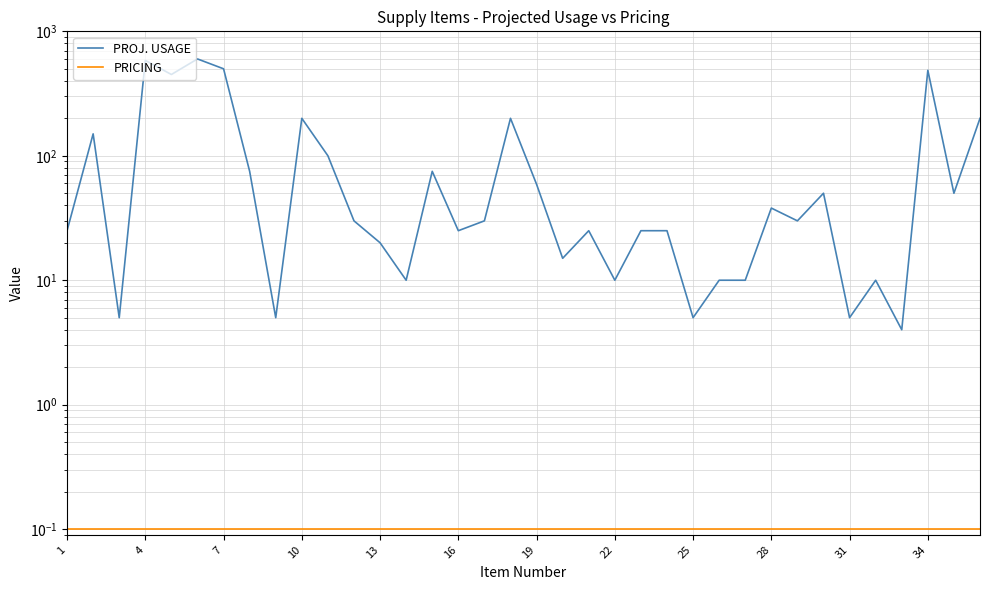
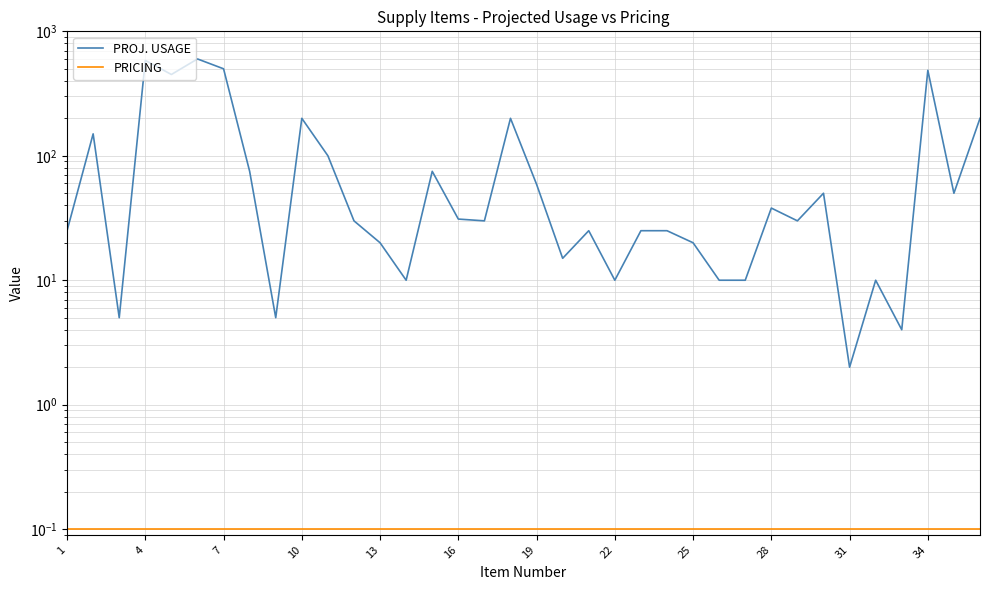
  {
    "PROJ. USAGE": {
      "1": 25,
      "7": 500,
      "10": 200,
      "13": 20,
-     "16": 25,
+     "16": 31,
      "19": 60,
      "22": 10,
-     "25": 5,
+     "25": 20,
      "28": 38,
-     "31": 5,
+     "31": 2,
      "34": 490
    },
    "PRICING": {
      "1": 0.10,
      "4": 0.10,
      "7": 0.10,
      "10": 0.10,
      "13": 0.10,
      "16": 0.10,
      "19": 0.10,
      "22": 0.10,
      "25": 0.10,
      "28": 0.10,
      "31": 0.10,
      "34": 0.10
    }
  }
